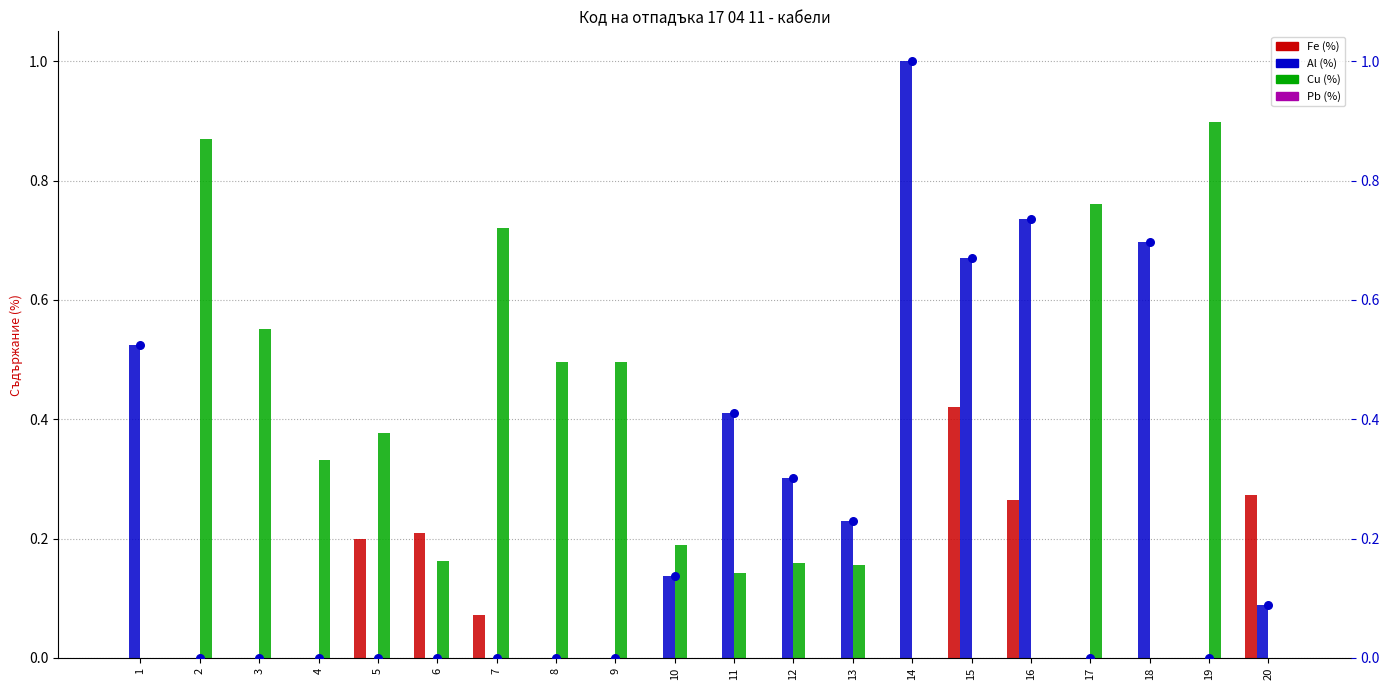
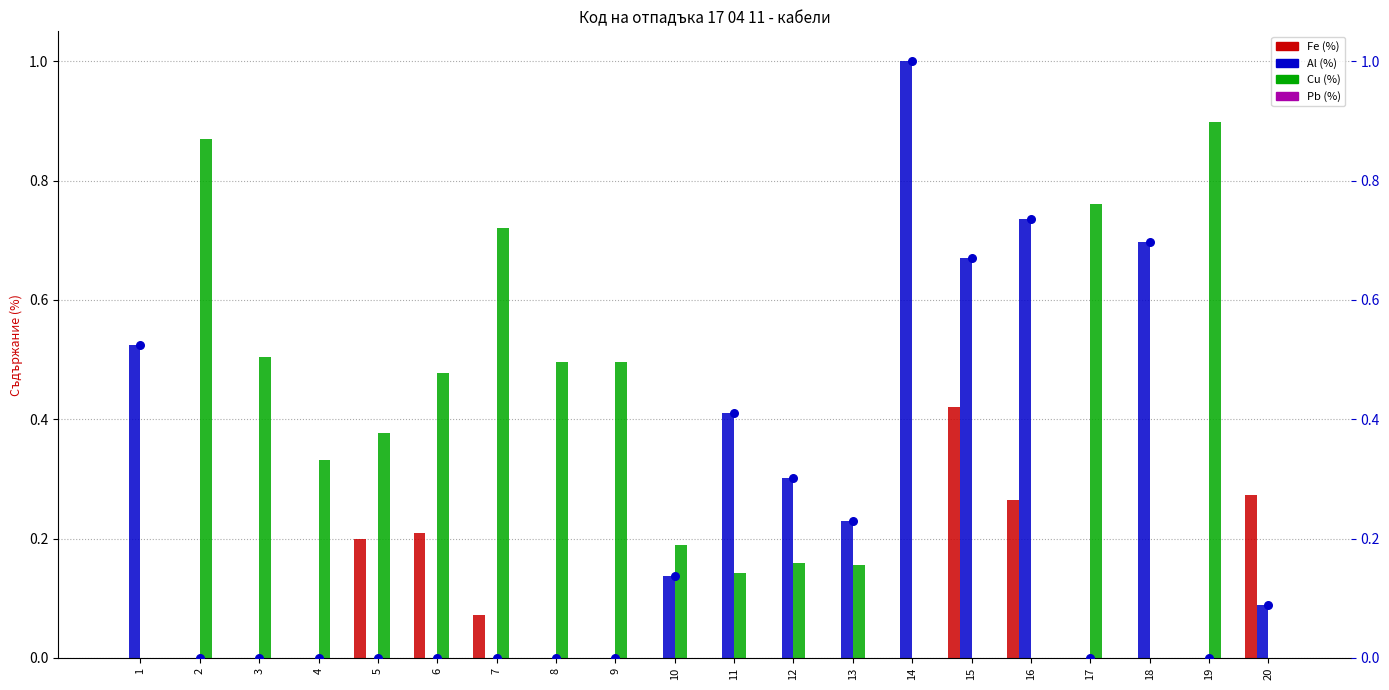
  {
    "Fe (%)": {
      "1": 0.00,
      "2": 0.00,
      "3": 0.00,
      "4": 0.00,
      "5": 0.20,
      "6": 0.21,
      "7": 0.07,
      "8": 0.00,
      "9": 0.00,
      "10": 0.00,
      "11": 0.00,
      "12": 0.00,
      "13": 0.00,
      "14": 0.00,
      "15": 0.42,
      "16": 0.27,
      "17": 0.00,
      "18": 0.00,
      "19": 0.00,
      "20": 0.27
    },
    "Cu (%)": {
      "1": 0.00,
      "2": 0.87,
-     "3": 0.55,
+     "3": 0.50,
      "4": 0.33,
      "5": 0.38,
-     "6": 0.16,
+     "6": 0.48,
      "7": 0.72,
      "8": 0.50,
      "9": 0.50,
      "10": 0.19,
      "11": 0.14,
      "12": 0.16,
      "13": 0.16,
      "14": 0.00,
      "15": 0.00,
      "16": 0.00,
      "17": 0.76,
      "18": 0.00,
      "19": 0.90,
      "20": 0.00
    },
    "Pb (%)": {
      "1": 0.00,
      "2": 0.00,
      "3": 0.00,
      "4": 0.00,
      "5": 0.00,
      "6": 0.00,
      "7": 0.00,
      "8": 0.00,
      "9": 0.00,
      "10": 0.00,
      "11": 0.00,
      "12": 0.00,
      "13": 0.00,
      "14": 0.00,
      "15": 0.00,
      "16": 0.00,
      "17": 0.00,
      "18": 0.00,
      "19": 0.00,
      "20": 0.00
    }
  }
